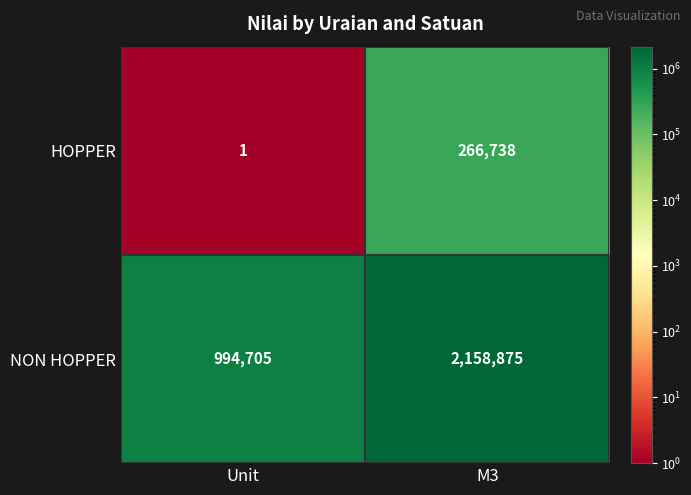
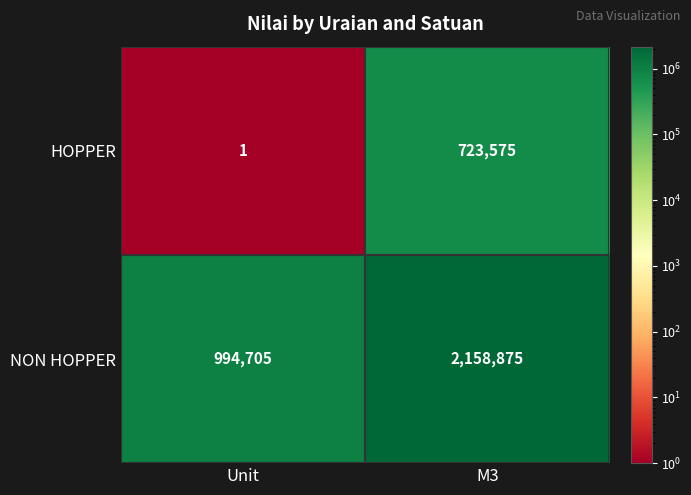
  {
    "HOPPER": {
      "Unit": "1",
-     "M3": "266,738"
+     "M3": "723,575"
    },
    "NON HOPPER": {
      "Unit": "994,705",
      "M3": "2,158,875"
    }
  }
